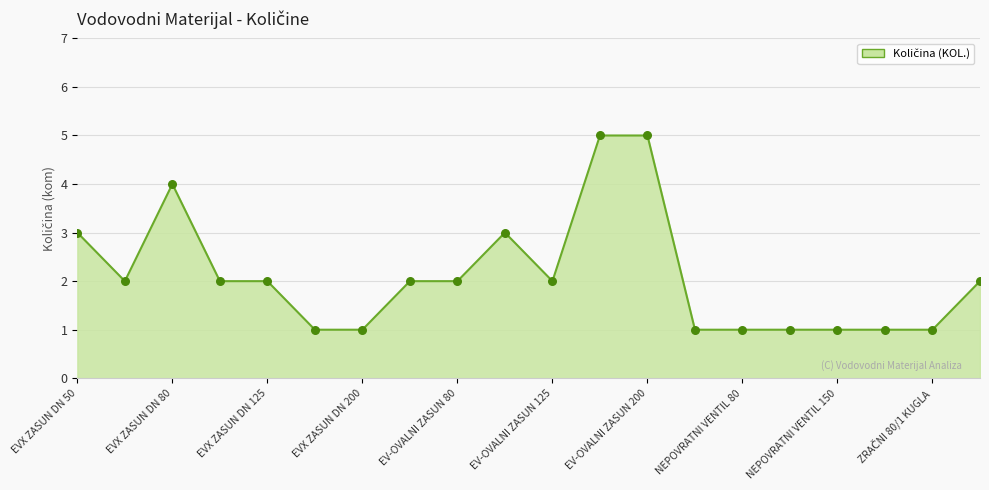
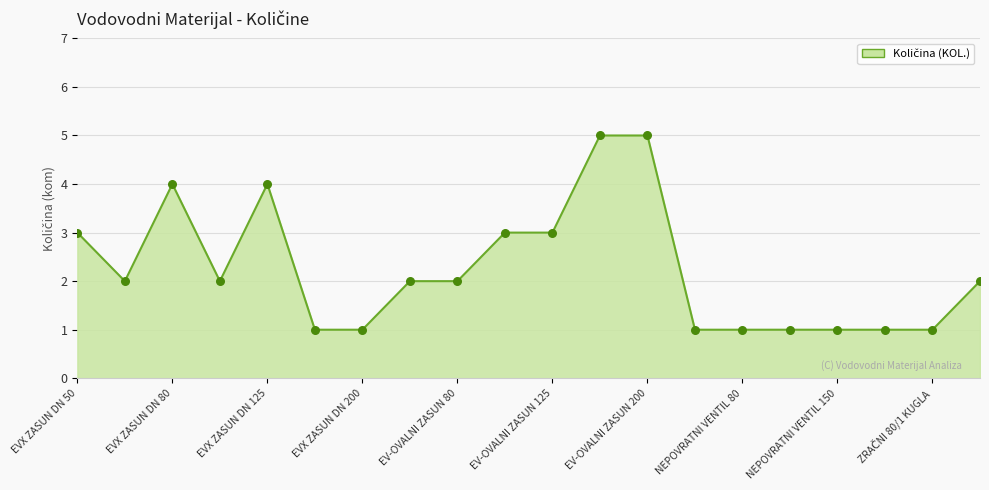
  {
    "EVX ZASUN DN 50": 3,
    "EVX ZASUN DN 80": 4,
-   "EVX ZASUN DN 125": 2,
+   "EVX ZASUN DN 125": 4,
    "EVX ZASUN DN 200": 1,
    "EV-OVALNI ZASUN 80": 2,
-   "EV-OVALNI ZASUN 125": 2,
+   "EV-OVALNI ZASUN 125": 3,
    "EV-OVALNI ZASUN 200": 5,
    "NEPOVRATNI VENTIL 80": 1,
    "NEPOVRATNI VENTIL 150": 1,
    "ZRAČNI 80/1 KUGLA": 1
  }
